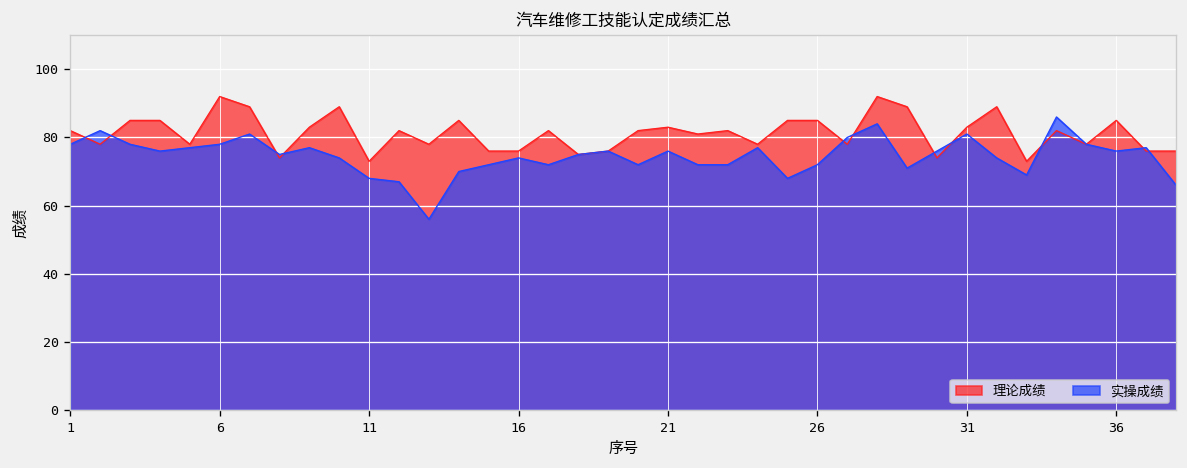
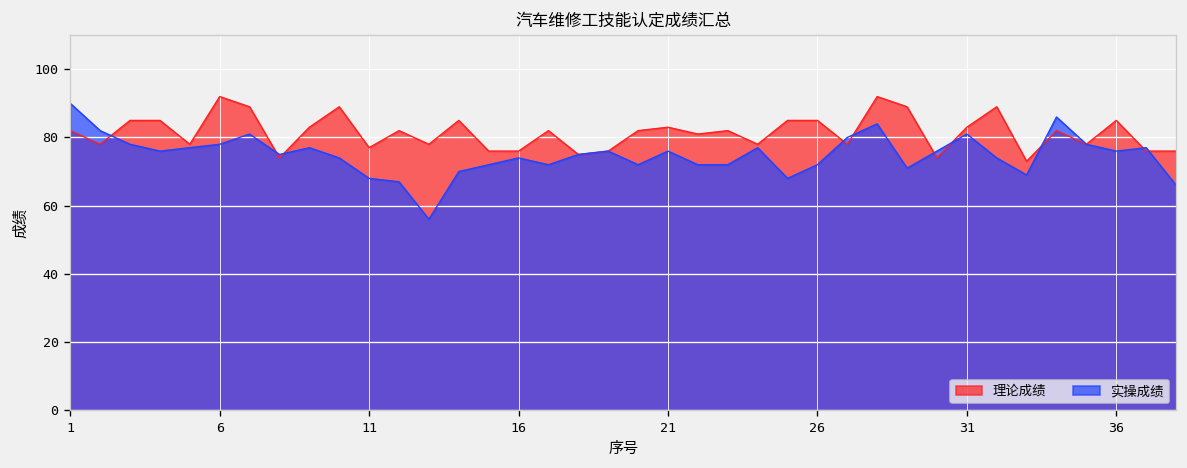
  {
    "理论成绩": {
      "1": 82,
      "6": 92,
-     "11": 73,
+     "11": 77,
      "16": 76,
      "21": 83,
      "26": 85,
      "31": 83,
      "36": 85
    },
    "实操成绩": {
-     "1": 78,
+     "1": 90,
      "6": 78,
      "11": 68,
      "16": 74,
      "21": 76,
      "26": 72,
      "31": 81,
      "36": 76
    }
  }
